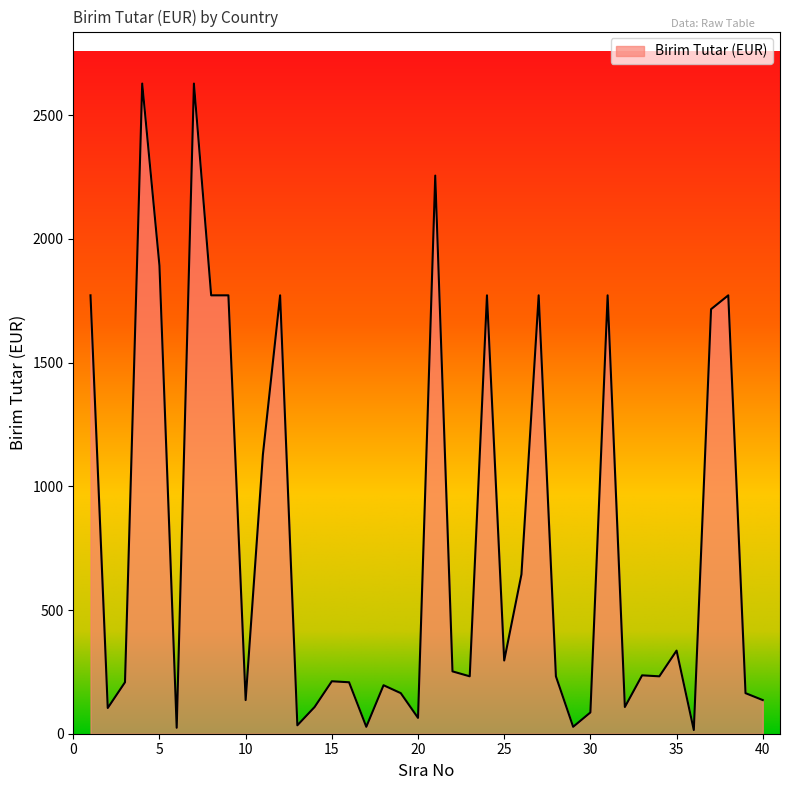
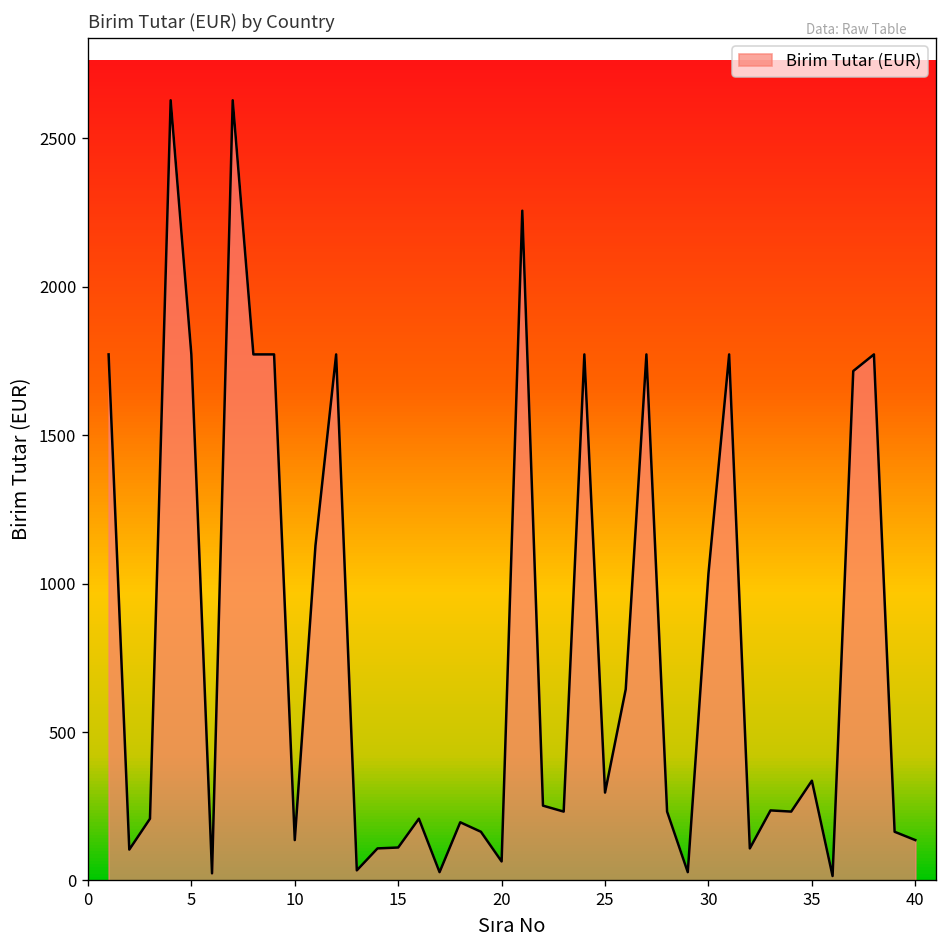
  {
-   "5": 1890,
+   "5": 1770,
    "10": 140,
-   "15": 210,
+   "15": 110,
    "20": 60,
    "25": 300,
-   "30": 90,
+   "30": 1030,
    "35": 340,
    "40": 140
  }
